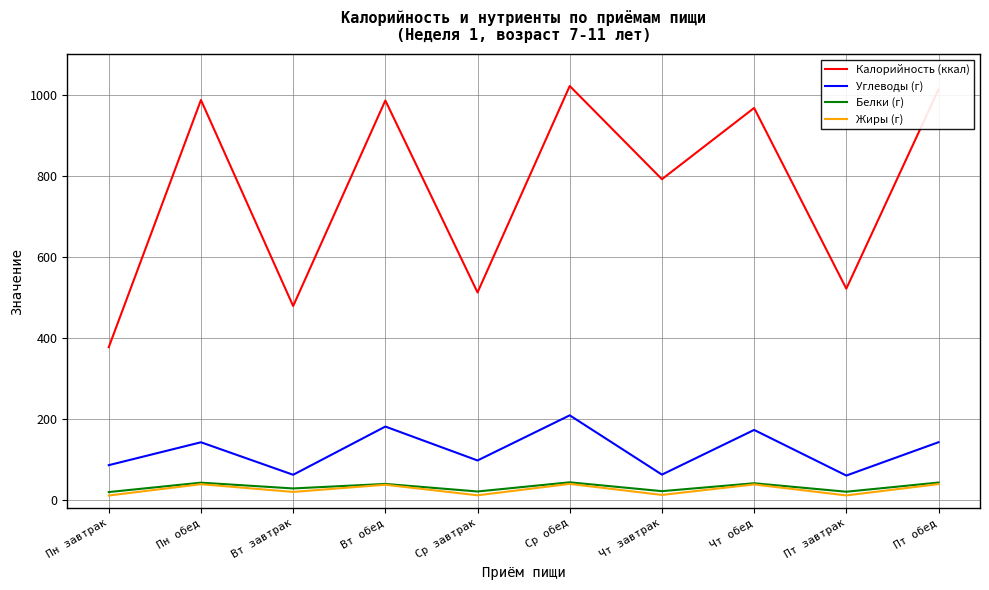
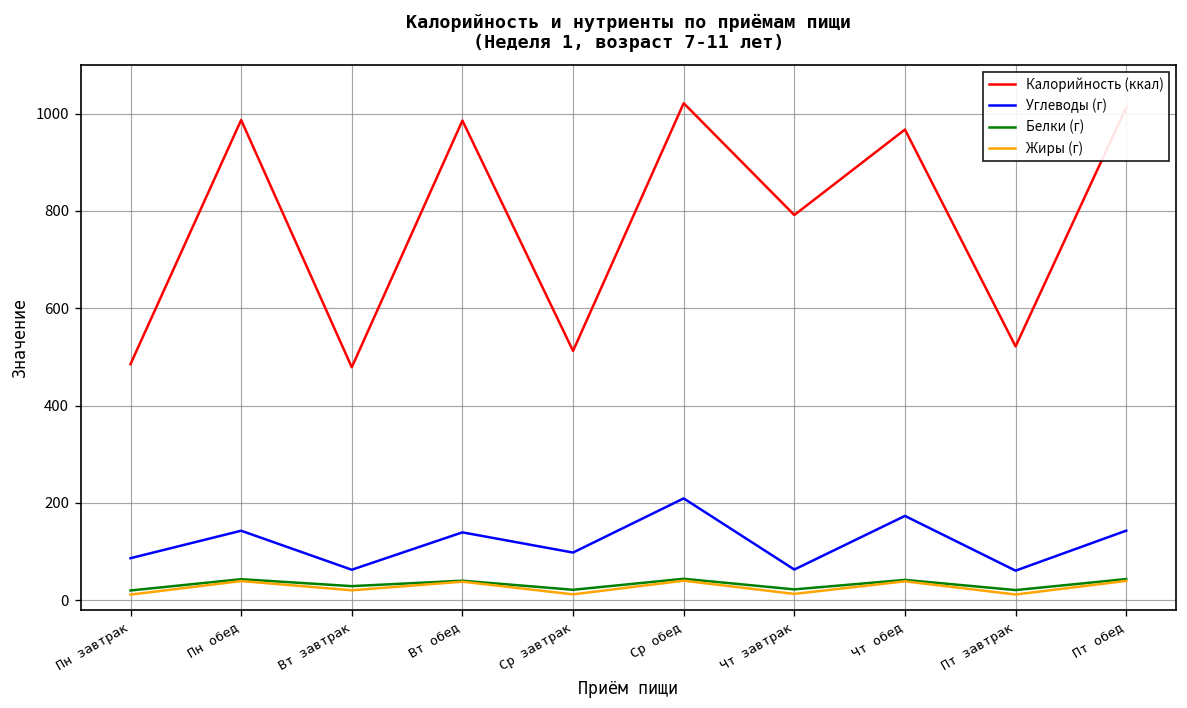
  {
    "Калорийность (ккал)": {
-     "Пн завтрак": 380,
+     "Пн завтрак": 490,
      "Пн обед": 990,
      "Вт завтрак": 480,
      "Вт обед": 990,
      "Ср завтрак": 510,
      "Ср обед": 1020,
      "Чт завтрак": 790,
      "Чт обед": 970,
      "Пт завтрак": 520
    },
    "Углеводы (г)": {
      "Пн завтрак": 90,
      "Пн обед": 140,
      "Вт завтрак": 60,
-     "Вт обед": 180,
+     "Вт обед": 140,
      "Ср завтрак": 100,
      "Ср обед": 210,
      "Чт завтрак": 60,
      "Чт обед": 170,
      "Пт завтрак": 60,
      "Пт обед": 140
    },
    "Белки (г)": {
      "Пн завтрак": 20,
      "Вт завтрак": 30,
      "Ср завтрак": 20,
      "Чт завтрак": 20,
      "Пт завтрак": 20
    },
    "Жиры (г)": {
      "Пн завтрак": 10,
      "Вт завтрак": 20,
      "Ср завтрак": 10,
      "Чт завтрак": 10,
      "Пт завтрак": 10
    }
  }
